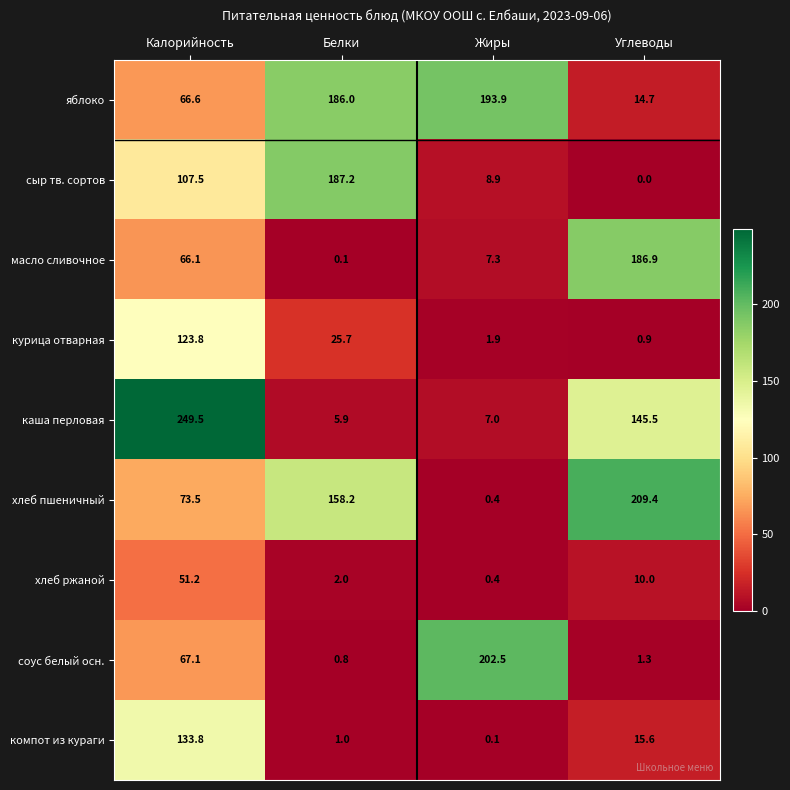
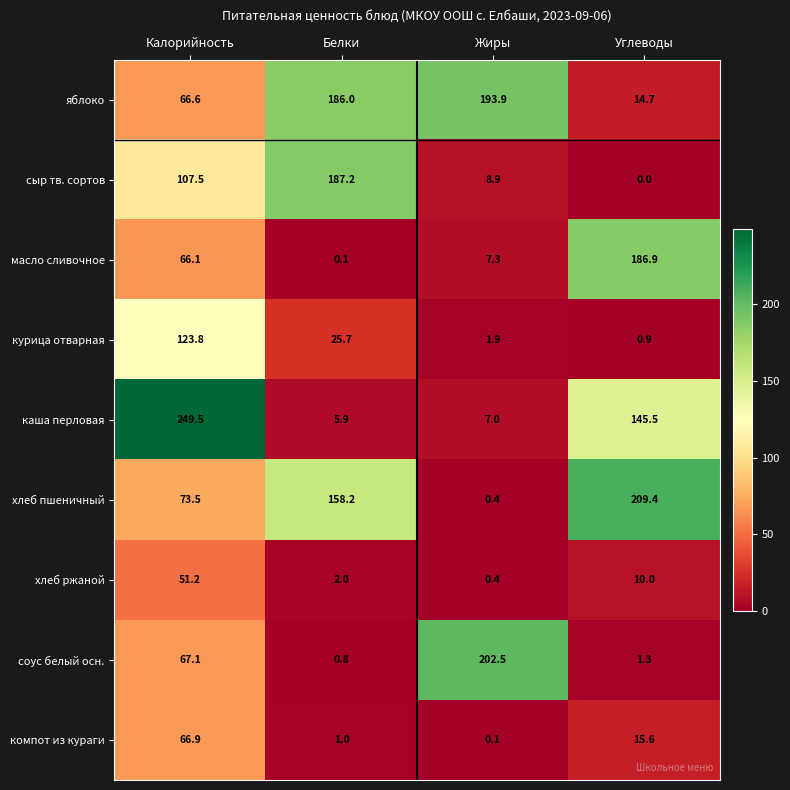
  {
    "яблоко": {
      "Калорийность": 66.6,
      "Белки": 186.0,
      "Жиры": 193.9,
      "Углеводы": 14.7
    },
    "сыр тв. сортов": {
      "Калорийность": 107.5,
      "Белки": 187.2,
      "Жиры": 8.9,
      "Углеводы": 0.0
    },
    "масло сливочное": {
      "Калорийность": 66.1,
      "Белки": 0.1,
      "Жиры": 7.3,
      "Углеводы": 186.9
    },
    "курица отварная": {
      "Калорийность": 123.8,
      "Белки": 25.7,
      "Жиры": 1.9,
      "Углеводы": 0.9
    },
    "каша перловая": {
      "Калорийность": 249.5,
      "Белки": 5.9,
      "Жиры": 7.0,
      "Углеводы": 145.5
    },
    "хлеб пшеничный": {
      "Калорийность": 73.5,
      "Белки": 158.2,
      "Жиры": 0.4,
      "Углеводы": 209.4
    },
    "хлеб ржаной": {
      "Калорийность": 51.2,
      "Белки": 2.0,
      "Жиры": 0.4,
      "Углеводы": 10.0
    },
    "соус белый осн.": {
      "Калорийность": 67.1,
      "Белки": 0.8,
      "Жиры": 202.5,
      "Углеводы": 1.3
    },
    "компот из кураги": {
-     "Калорийность": 133.8,
+     "Калорийность": 66.9,
      "Белки": 1.0,
      "Жиры": 0.1
    }
  }
